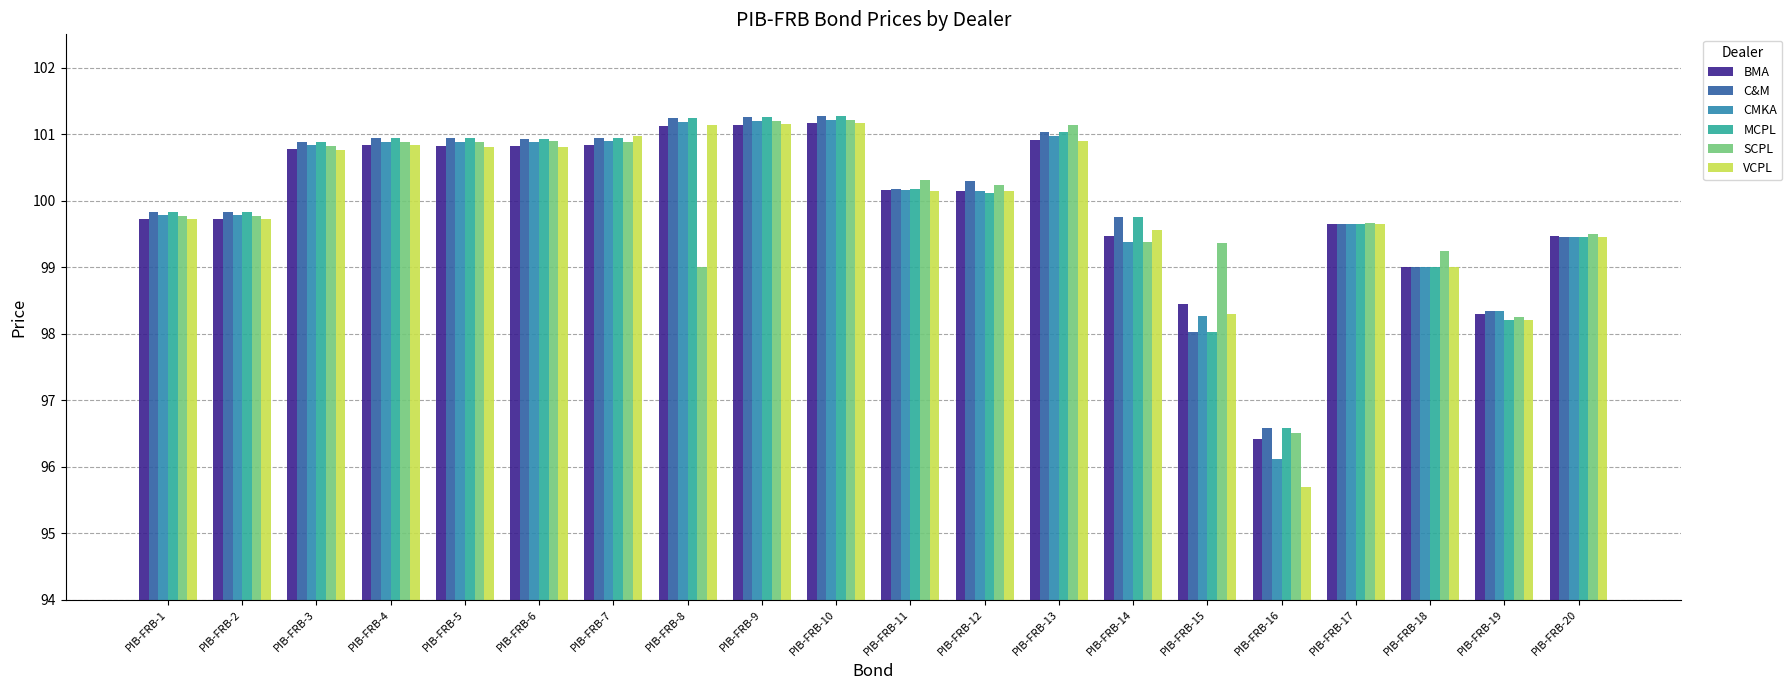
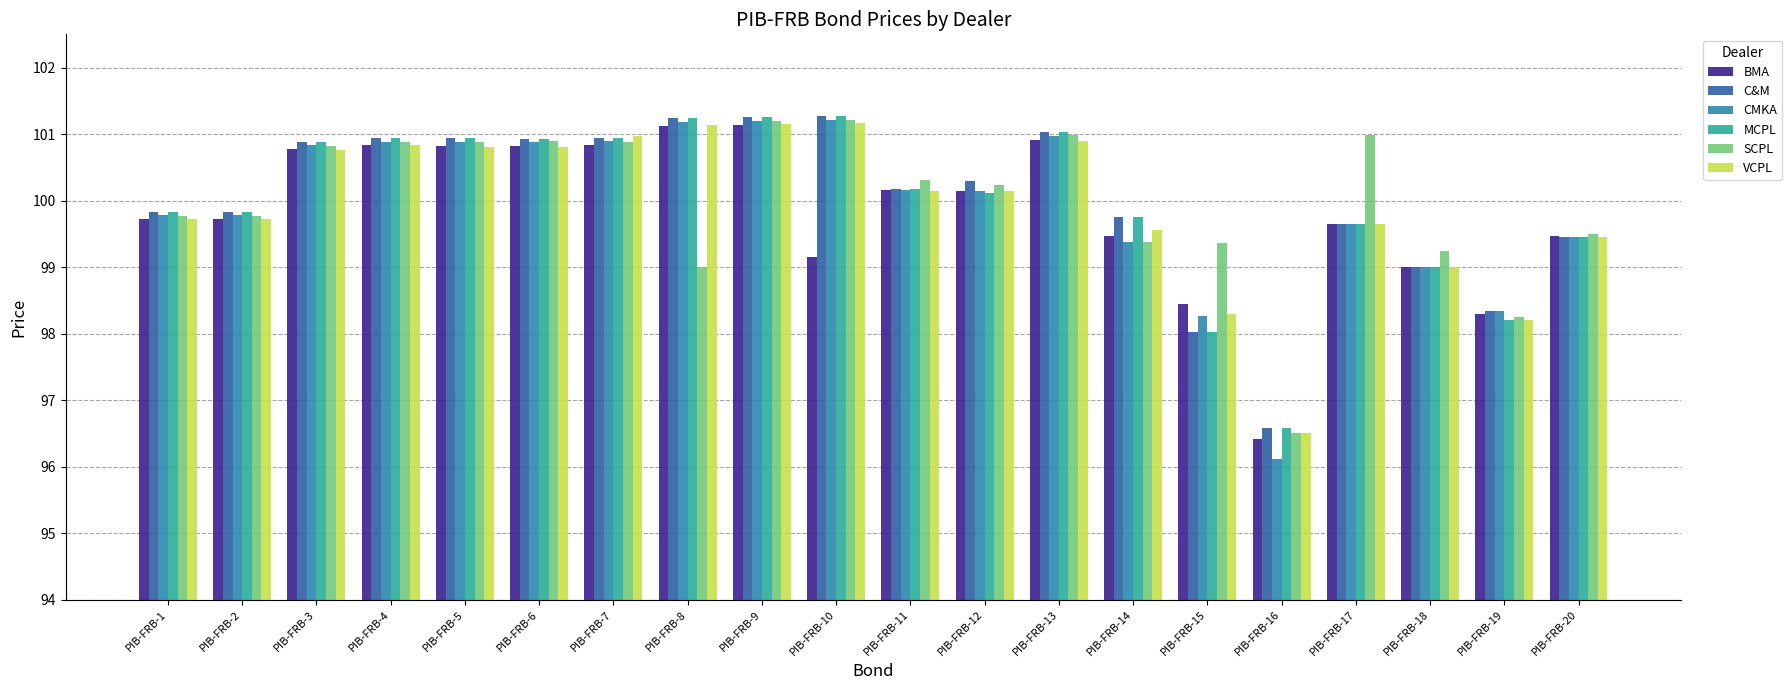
  {
    "BMA": {
      "PIB-FRB-1": 99.7,
      "PIB-FRB-2": 99.7,
      "PIB-FRB-3": 100.8,
      "PIB-FRB-4": 100.8,
      "PIB-FRB-5": 100.8,
      "PIB-FRB-6": 100.8,
      "PIB-FRB-7": 100.8,
      "PIB-FRB-8": 101.1,
      "PIB-FRB-9": 101.1,
-     "PIB-FRB-10": 101.2,
+     "PIB-FRB-10": 99.2,
      "PIB-FRB-11": 100.2,
      "PIB-FRB-12": 100.1,
      "PIB-FRB-13": 100.9,
      "PIB-FRB-14": 99.5,
      "PIB-FRB-15": 98.5,
      "PIB-FRB-16": 96.4,
      "PIB-FRB-17": 99.7,
      "PIB-FRB-18": 99.0,
      "PIB-FRB-19": 98.3,
      "PIB-FRB-20": 99.5
    },
    "SCPL": {
      "PIB-FRB-1": 99.8,
      "PIB-FRB-2": 99.8,
      "PIB-FRB-3": 100.8,
      "PIB-FRB-4": 100.9,
      "PIB-FRB-5": 100.9,
      "PIB-FRB-6": 100.9,
      "PIB-FRB-7": 100.9,
      "PIB-FRB-8": 99.0,
      "PIB-FRB-9": 101.2,
      "PIB-FRB-10": 101.2,
      "PIB-FRB-11": 100.3,
      "PIB-FRB-12": 100.2,
-     "PIB-FRB-13": 101.1,
+     "PIB-FRB-13": 101.0,
      "PIB-FRB-14": 99.4,
      "PIB-FRB-15": 99.4,
      "PIB-FRB-16": 96.5,
-     "PIB-FRB-17": 99.7,
+     "PIB-FRB-17": 101.0,
      "PIB-FRB-18": 99.2,
      "PIB-FRB-19": 98.3,
      "PIB-FRB-20": 99.5
    },
    "VCPL": {
      "PIB-FRB-1": 99.7,
      "PIB-FRB-2": 99.7,
      "PIB-FRB-3": 100.8,
      "PIB-FRB-4": 100.8,
      "PIB-FRB-5": 100.8,
      "PIB-FRB-6": 100.8,
      "PIB-FRB-7": 101.0,
      "PIB-FRB-8": 101.1,
      "PIB-FRB-9": 101.2,
      "PIB-FRB-10": 101.2,
      "PIB-FRB-11": 100.1,
      "PIB-FRB-12": 100.1,
      "PIB-FRB-13": 100.9,
      "PIB-FRB-14": 99.6,
      "PIB-FRB-15": 98.3,
-     "PIB-FRB-16": 95.7,
+     "PIB-FRB-16": 96.5,
      "PIB-FRB-17": 99.7,
      "PIB-FRB-18": 99.0,
      "PIB-FRB-19": 98.2,
      "PIB-FRB-20": 99.5
    }
  }
